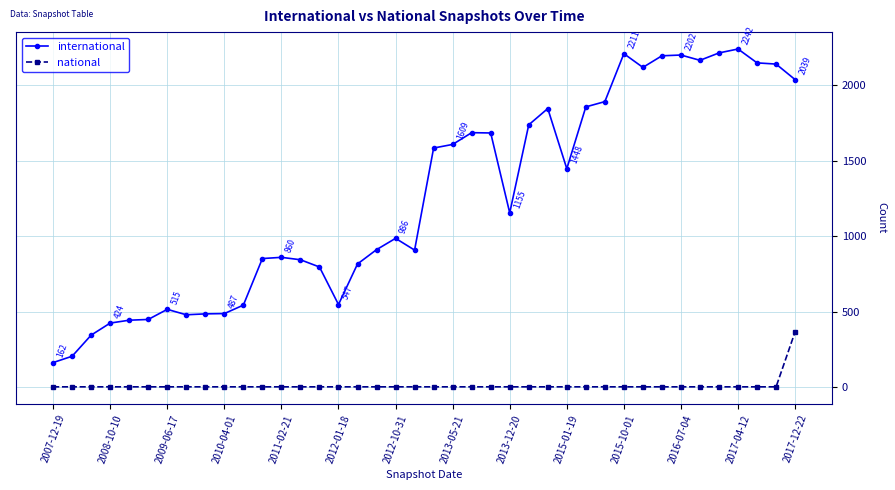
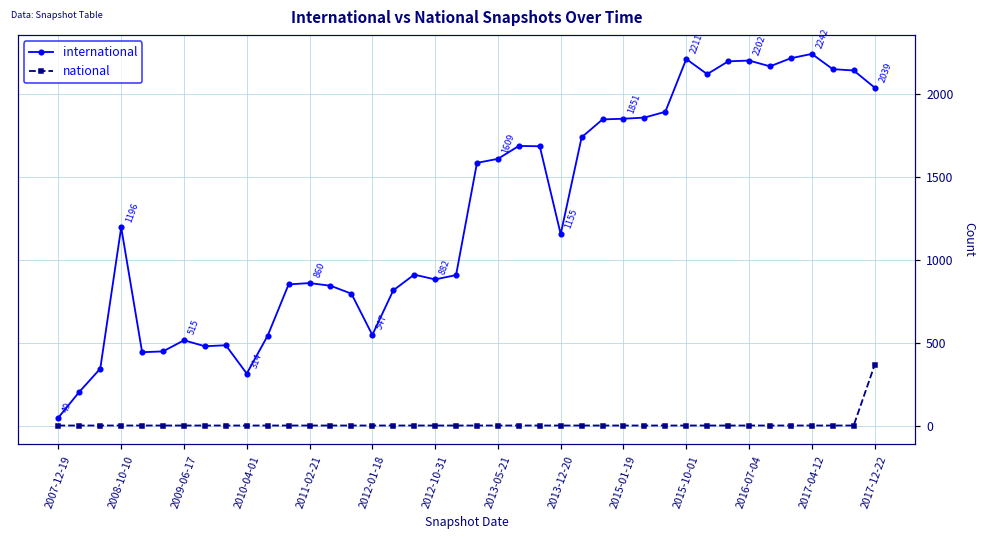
  {
    "international": {
-     "2007-12-19": 162,
-     "2008-10-10": 424,
+     "2007-12-19": 49,
+     "2008-10-10": 1196,
      "2009-06-17": 515,
-     "2010-04-01": 487,
+     "2010-04-01": 314,
      "2011-02-21": 860,
      "2012-01-18": 547,
-     "2012-10-31": 986,
+     "2012-10-31": 882,
      "2013-12-20": 1155,
-     "2015-01-19": 1448,
+     "2015-01-19": 1851,
      "2015-10-01": 2211,
      "2016-07-04": 2202,
      "2017-04-12": 2242,
      "2017-12-22": 2039
    },
    "national": {
      "2007-12-19": 0,
      "2008-10-10": 0,
      "2009-06-17": 0,
      "2010-04-01": 0,
      "2011-02-21": 0,
      "2012-01-18": 0,
      "2012-10-31": 0,
      "2013-05-21": 0,
      "2013-12-20": 0,
      "2015-01-19": 0,
      "2015-10-01": 0,
      "2016-07-04": 0,
      "2017-04-12": 0,
      "2017-12-22": 370
    }
  }
